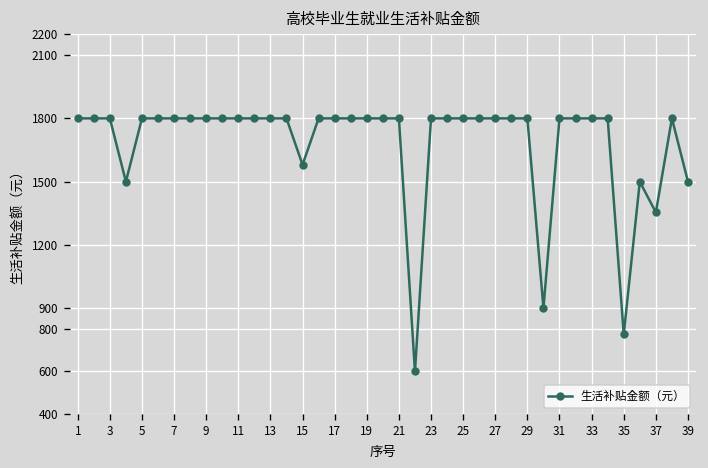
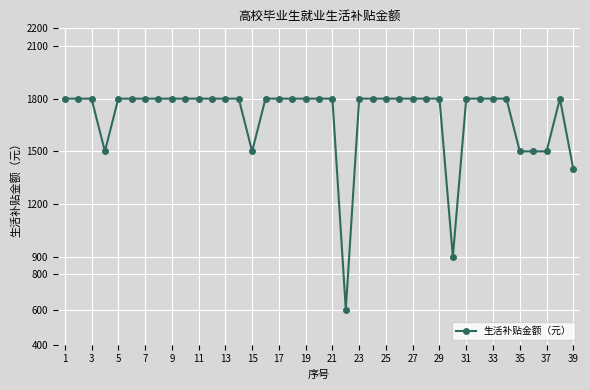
  {
    "1": 1800,
    "3": 1800,
    "5": 1800,
    "7": 1800,
    "9": 1800,
    "11": 1800,
    "13": 1800,
-   "15": 1580,
+   "15": 1500,
    "17": 1800,
    "19": 1800,
    "21": 1800,
    "23": 1800,
    "25": 1800,
    "27": 1800,
    "29": 1800,
    "31": 1800,
    "33": 1800,
-   "35": 780,
-   "37": 1350,
-   "39": 1500
+   "35": 1500,
+   "37": 1500,
+   "39": 1400
  }
